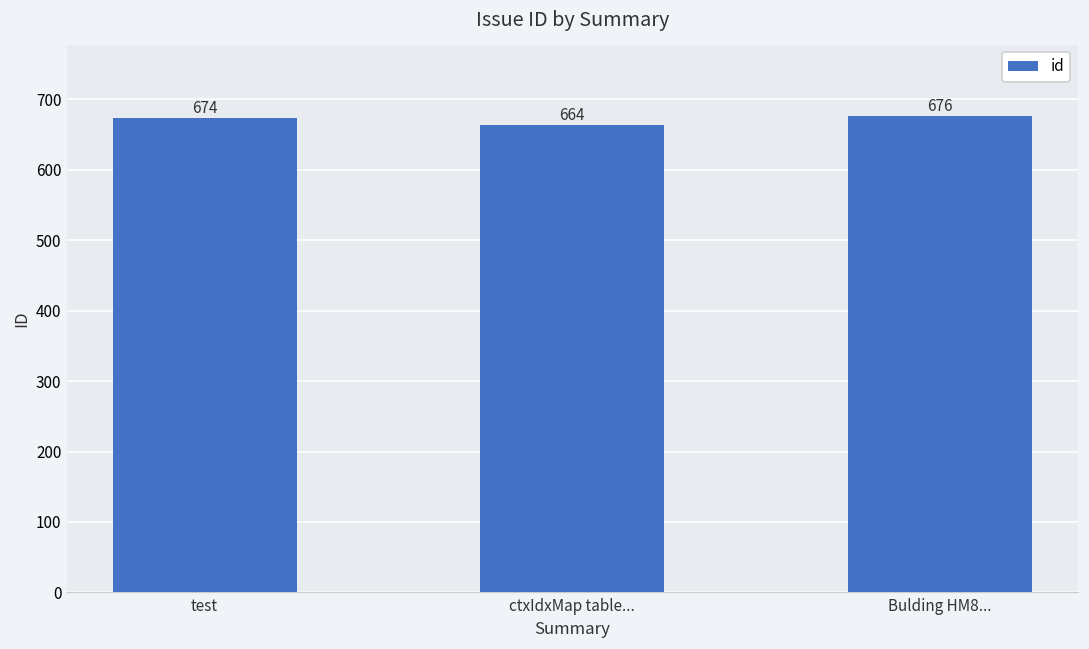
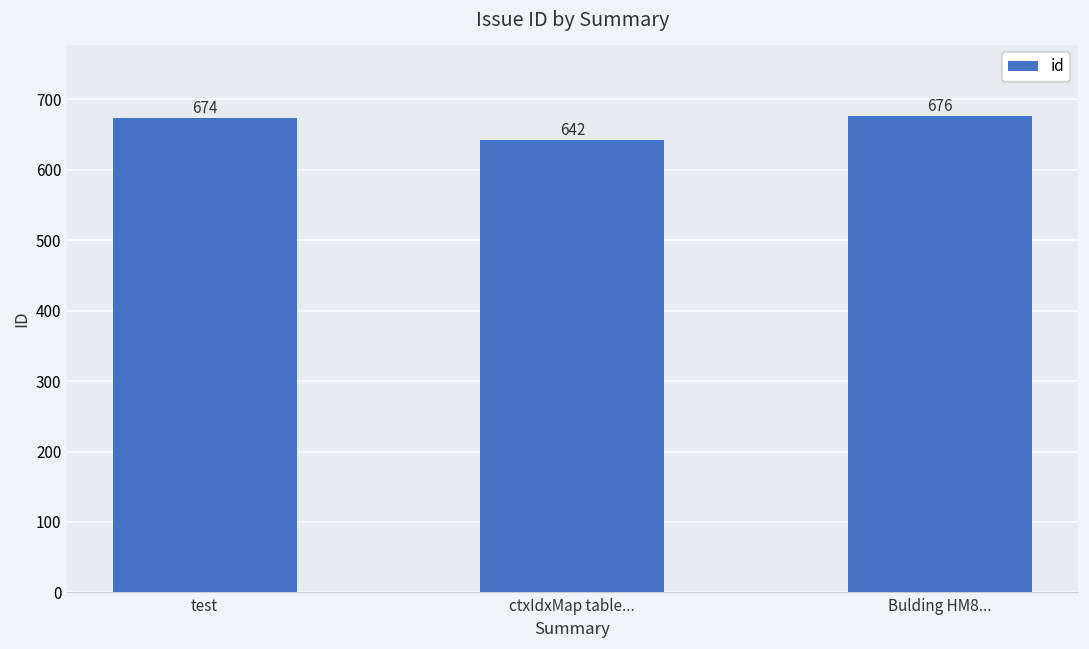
  {
    "test": 674,
-   "ctxIdxMap table...": 664,
+   "ctxIdxMap table...": 642,
    "Bulding HM8...": 676
  }
